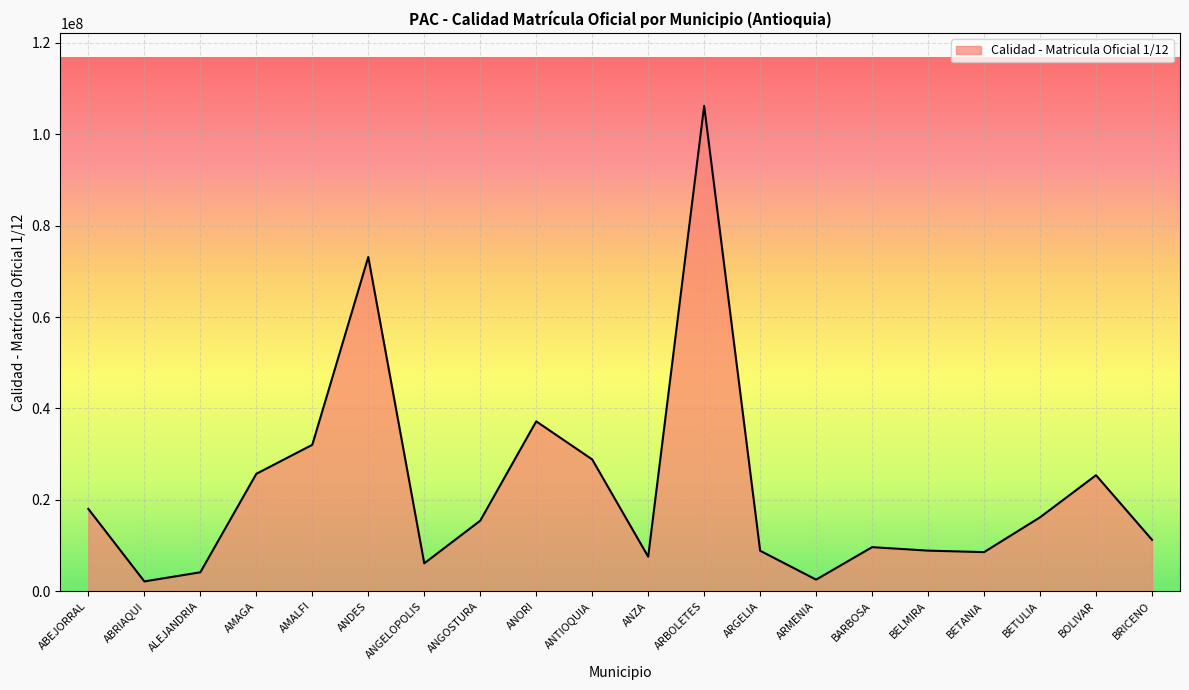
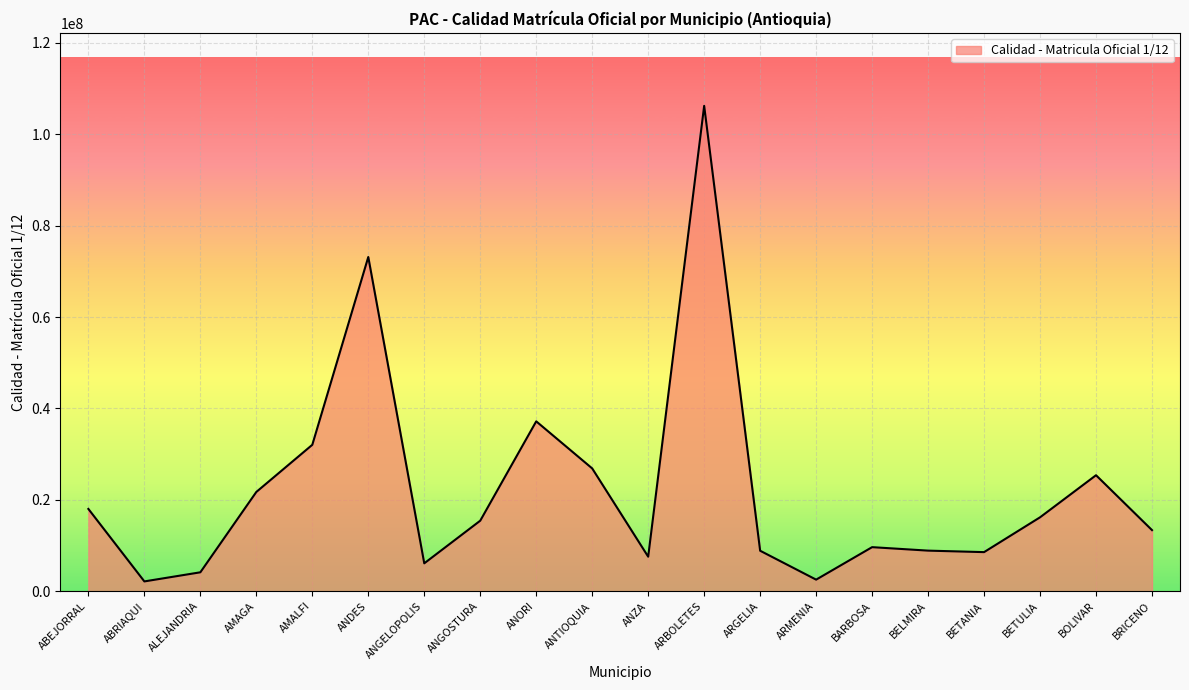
  {
    "ABEJORRAL": 18000000,
    "ABRIAQUI": 2000000,
    "ALEJANDRIA": 4000000,
-   "AMAGA": 26000000,
+   "AMAGA": 22000000,
    "AMALFI": 32000000,
    "ANDES": 73000000,
    "ANGELOPOLIS": 6000000,
    "ANGOSTURA": 15000000,
    "ANORI": 37000000,
-   "ANTIOQUIA": 29000000,
+   "ANTIOQUIA": 27000000,
    "ANZA": 8000000,
    "ARBOLETES": 106000000,
    "ARGELIA": 9000000,
    "ARMENIA": 3000000,
    "BARBOSA": 10000000,
    "BELMIRA": 9000000,
    "BETANIA": 9000000,
    "BETULIA": 16000000,
    "BOLIVAR": 25000000,
-   "BRICENO": 11000000
+   "BRICENO": 13000000
  }
